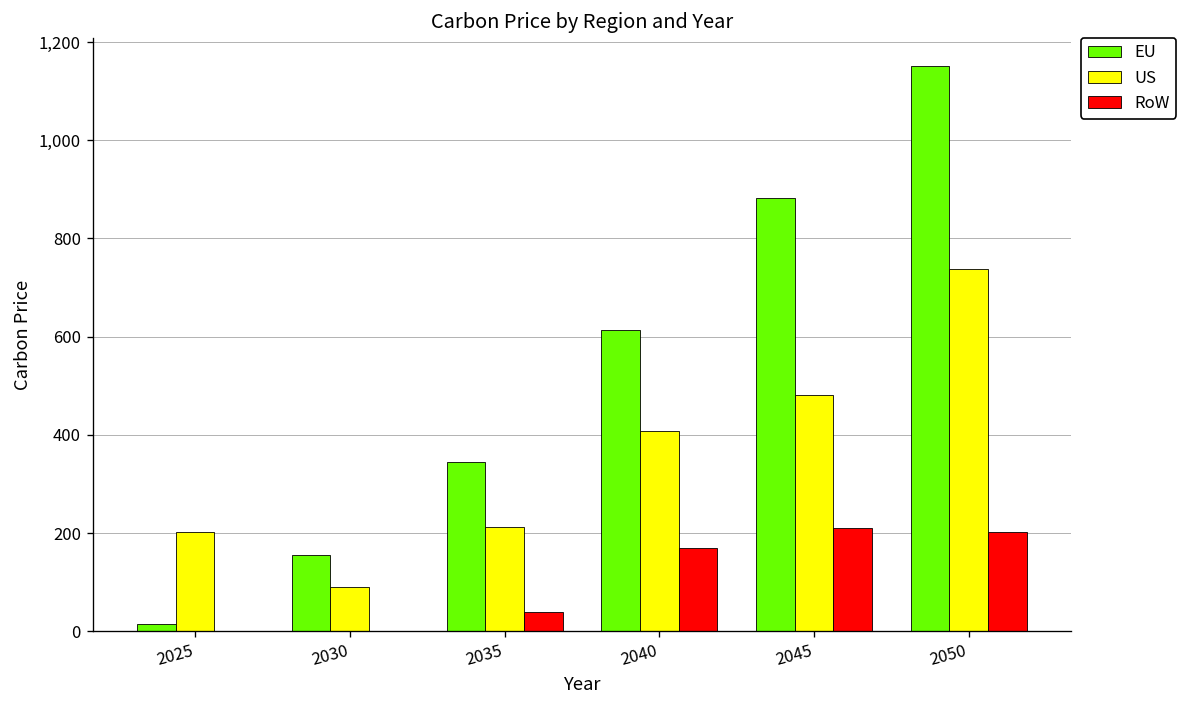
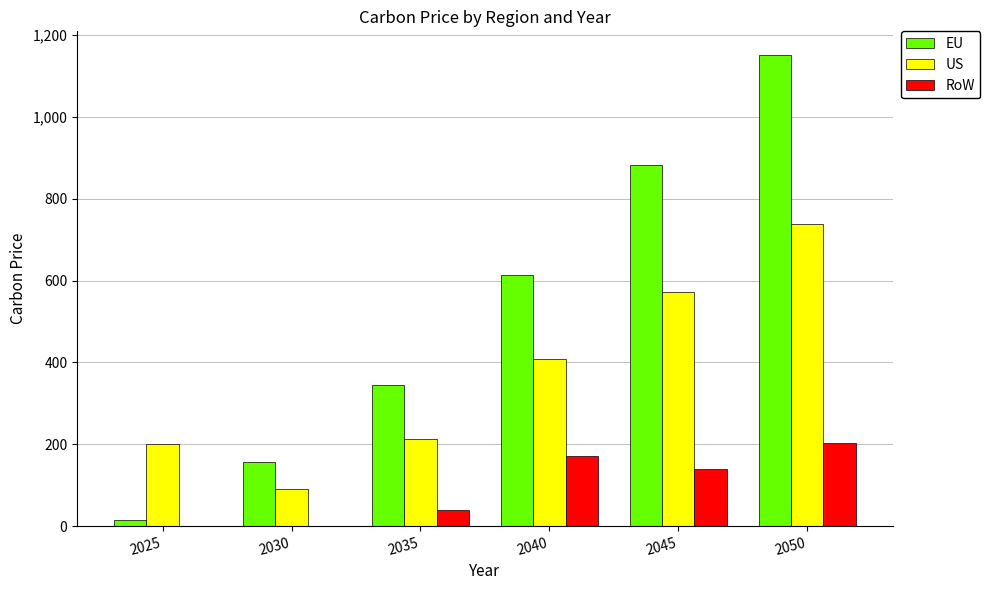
  {
    "EU": {
      "2025": "20",
      "2030": "160",
      "2035": "350",
      "2040": "610",
      "2045": "880",
      "2050": "1,150"
    },
    "US": {
      "2025": "200",
      "2030": "90",
      "2035": "210",
      "2040": "410",
-     "2045": "480",
+     "2045": "570",
      "2050": "740"
    },
    "RoW": {
      "2035": "40",
      "2040": "170",
-     "2045": "210",
+     "2045": "140",
      "2050": "200"
    }
  }
